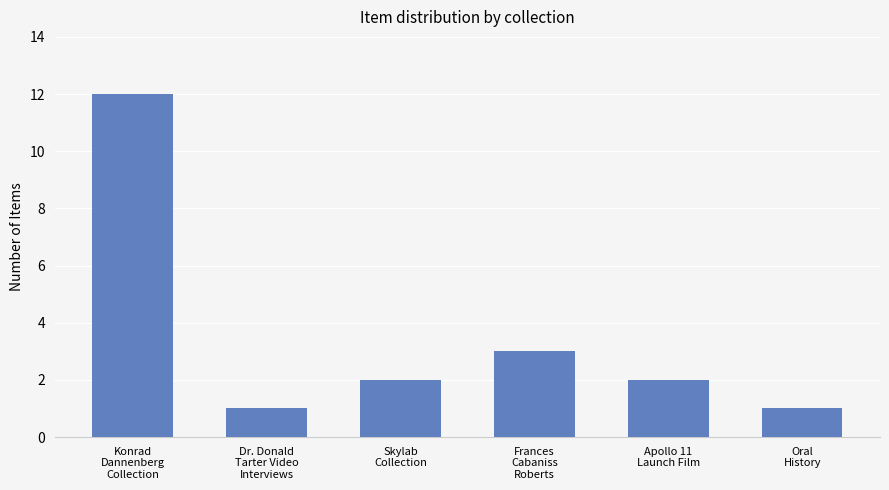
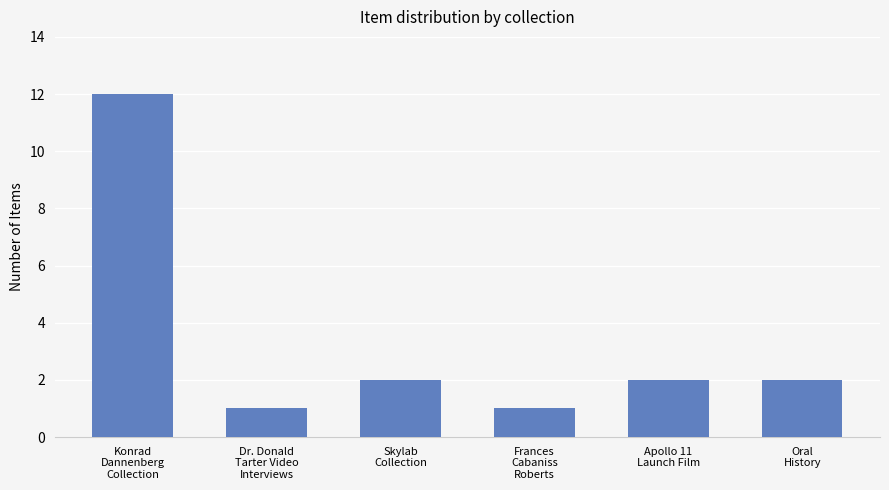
  {
    "Konrad Dannenberg Collection": 12,
    "Dr. Donald Tarter Video Interviews": 1,
    "Skylab Collection": 2,
-   "Frances Cabaniss Roberts": 3,
+   "Frances Cabaniss Roberts": 1,
    "Apollo 11 Launch Film": 2,
-   "Oral History": 1
+   "Oral History": 2
  }
